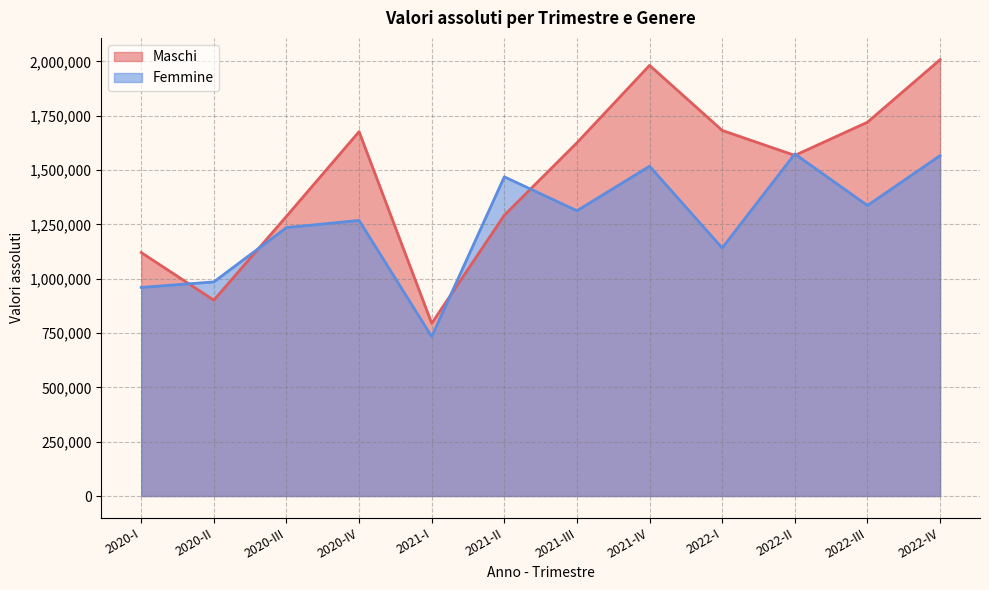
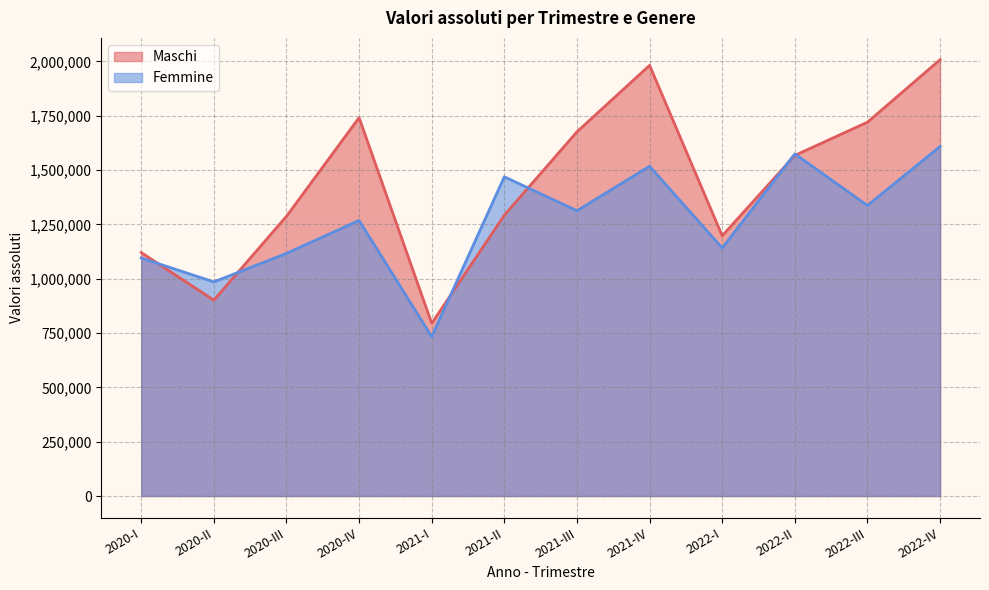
  {
    "Maschi": {
      "2020-I": "1,120,000",
      "2020-II": "900,000",
      "2020-III": "1,290,000",
-     "2020-IV": "1,680,000",
+     "2020-IV": "1,740,000",
      "2021-I": "790,000",
      "2021-II": "1,290,000",
-     "2021-III": "1,630,000",
+     "2021-III": "1,680,000",
      "2021-IV": "1,980,000",
-     "2022-I": "1,680,000",
+     "2022-I": "1,200,000",
      "2022-III": "1,720,000",
      "2022-IV": "2,010,000"
    },
    "Femmine": {
-     "2020-I": "960,000",
+     "2020-I": "1,100,000",
      "2020-II": "990,000",
-     "2020-III": "1,240,000",
+     "2020-III": "1,120,000",
      "2020-IV": "1,270,000",
      "2021-I": "730,000",
      "2021-II": "1,470,000",
      "2021-III": "1,310,000",
      "2021-IV": "1,520,000",
      "2022-I": "1,140,000",
      "2022-III": "1,340,000",
-     "2022-IV": "1,570,000"
+     "2022-IV": "1,610,000"
    }
  }
